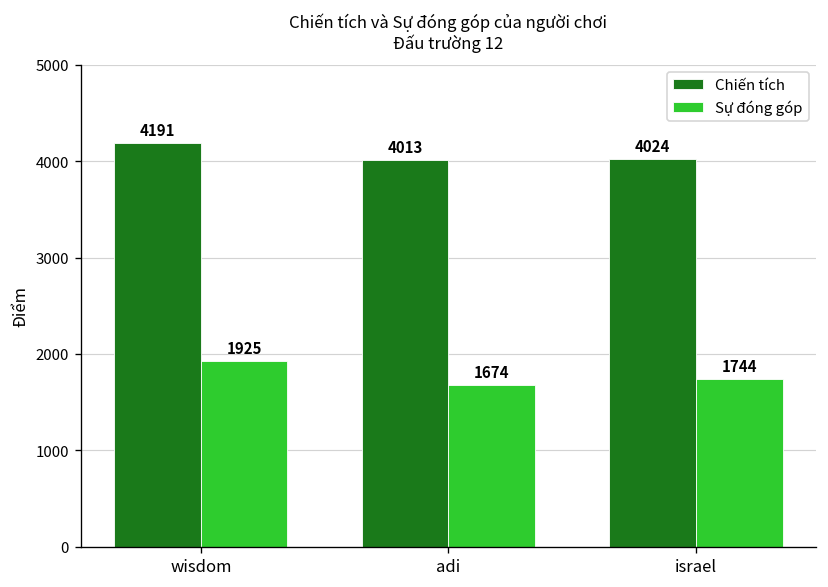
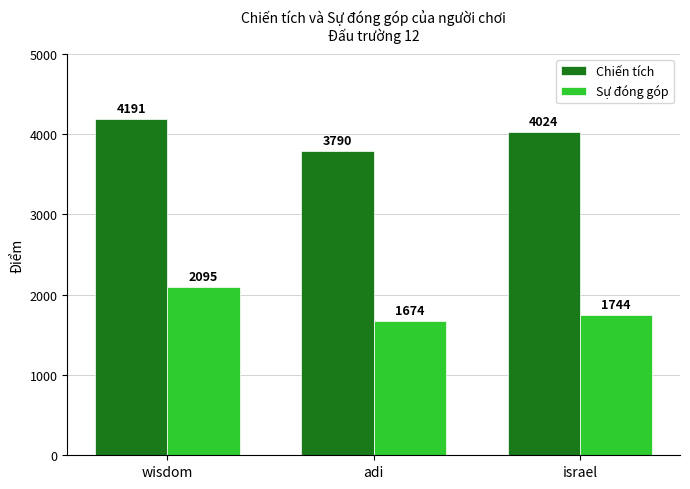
  {
    "Chiến tích": {
      "wisdom": 4191,
-     "adi": 4013,
+     "adi": 3790,
      "israel": 4024
    },
    "Sự đóng góp": {
-     "wisdom": 1925,
+     "wisdom": 2095,
      "adi": 1674,
      "israel": 1744
    }
  }
